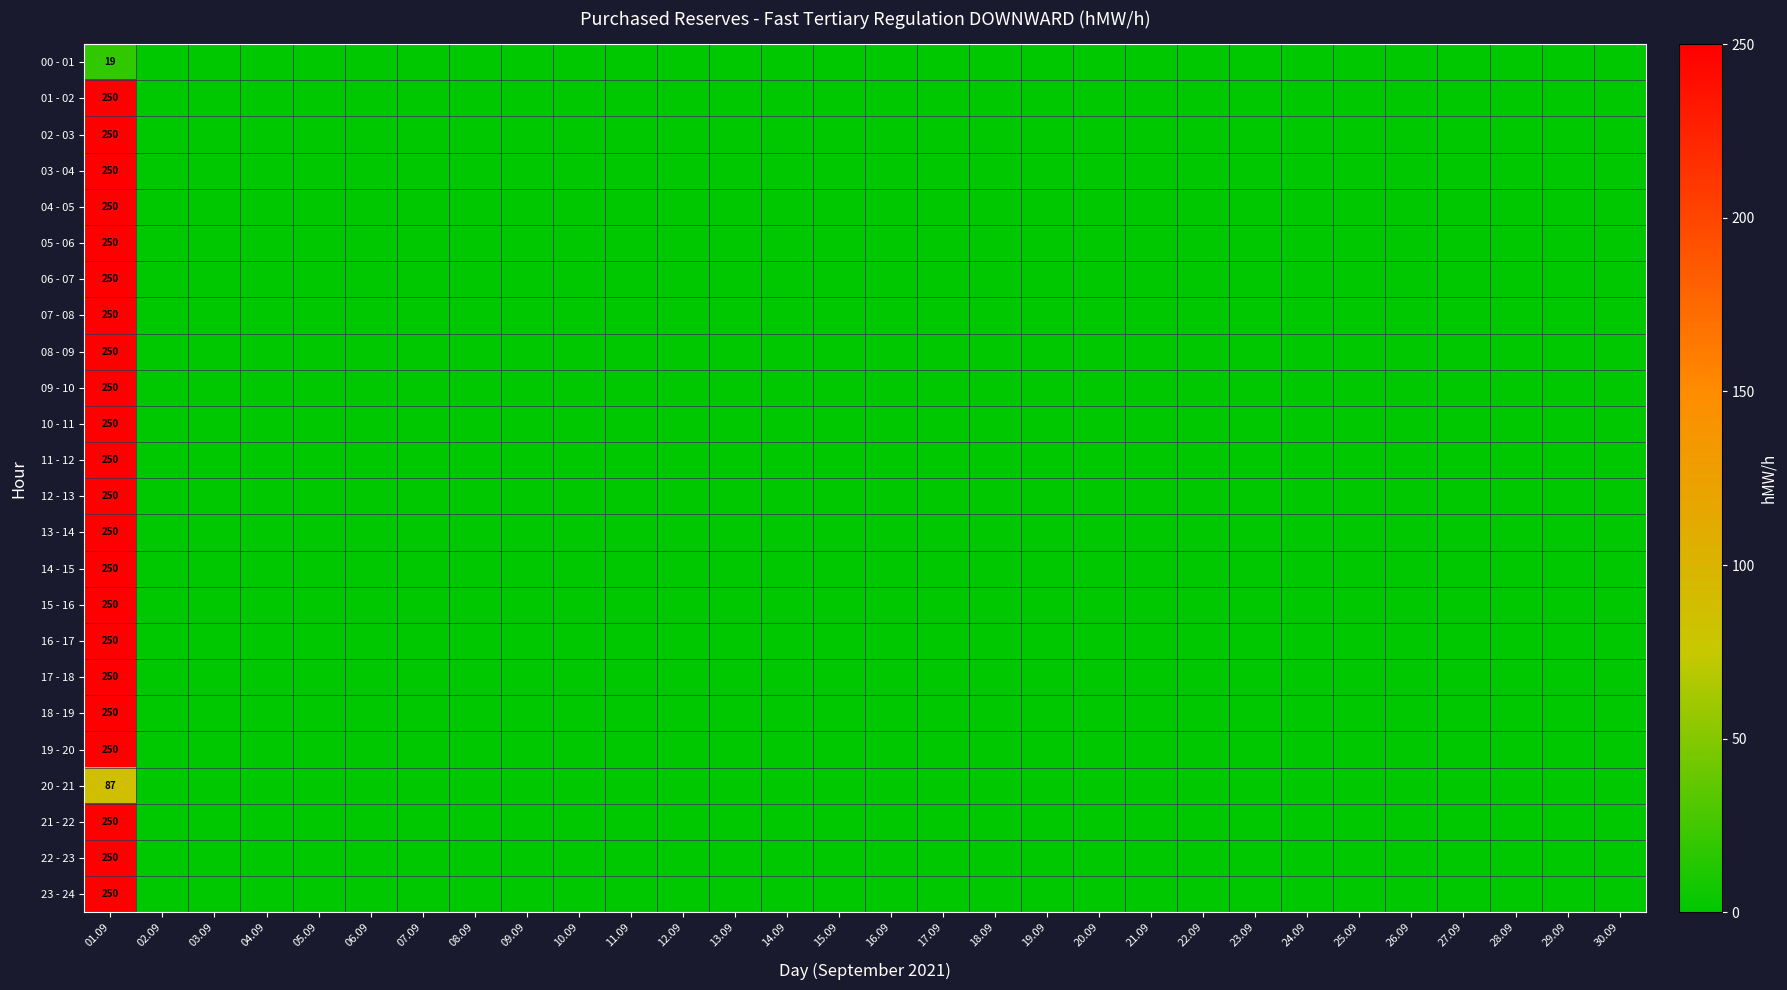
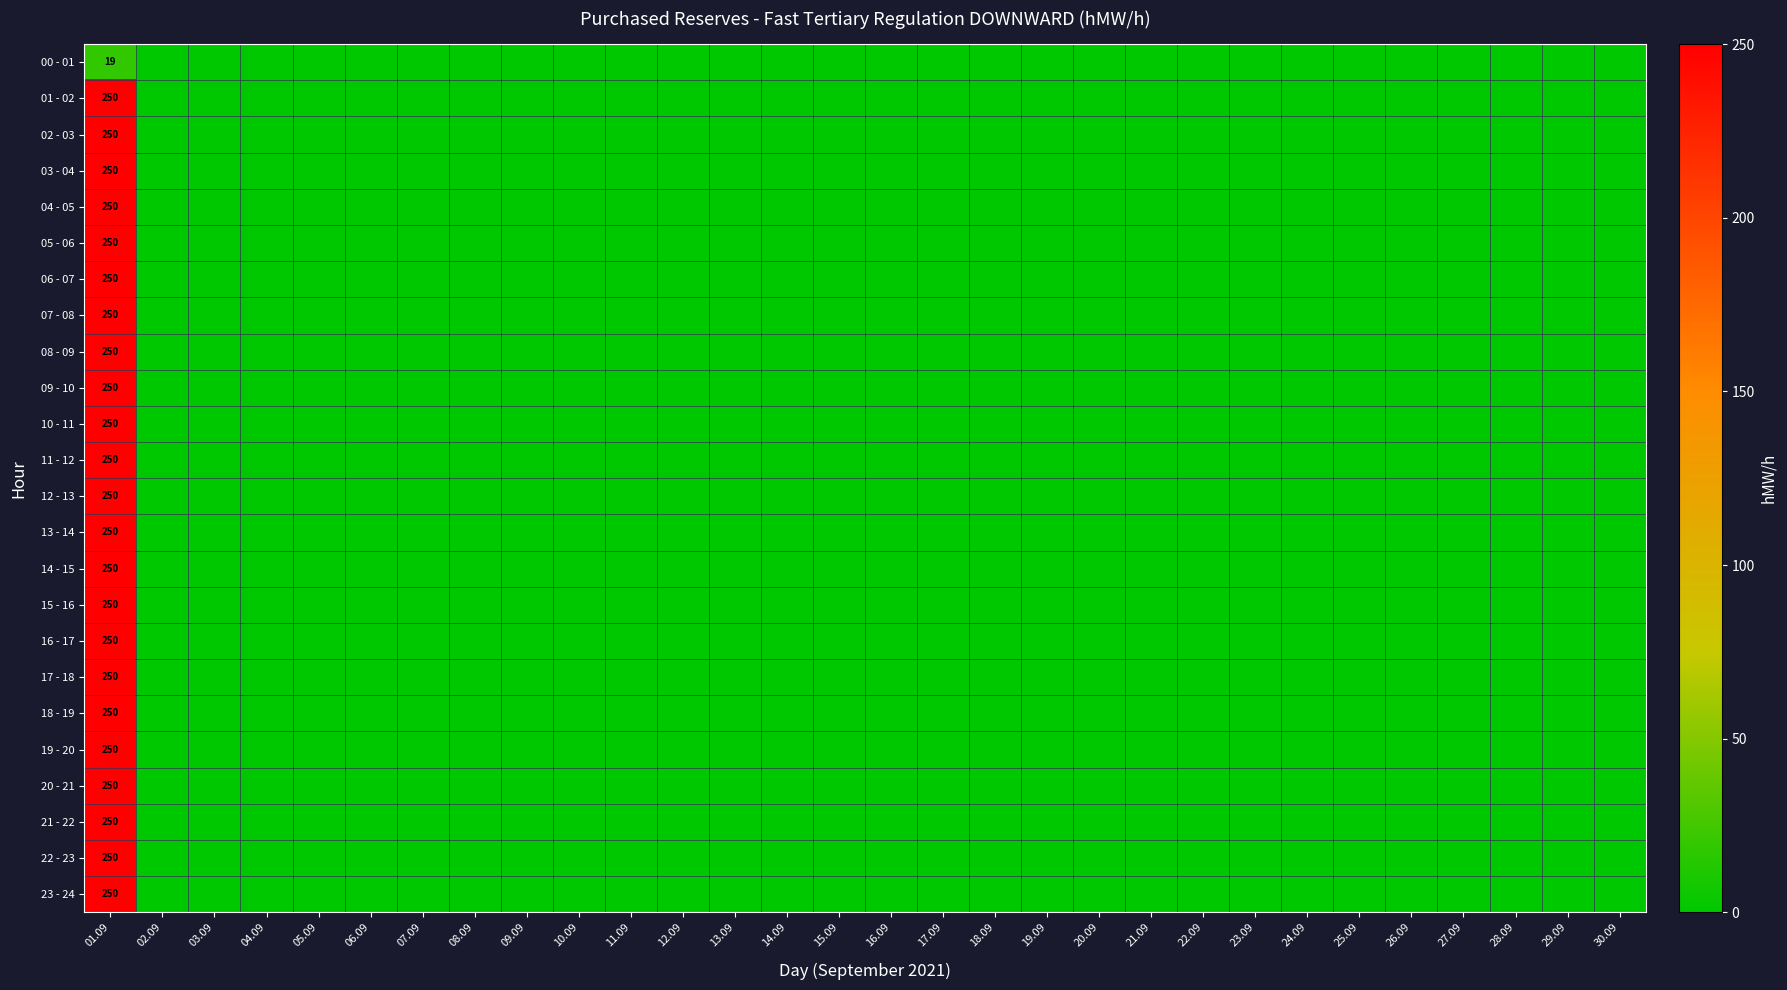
  {
    "00 - 01": {
      "01.09": 19
    },
    "01 - 02": {
      "01.09": 250
    },
    "02 - 03": {
      "01.09": 250
    },
    "03 - 04": {
      "01.09": 250
    },
    "04 - 05": {
      "01.09": 250
    },
    "05 - 06": {
      "01.09": 250
    },
    "06 - 07": {
      "01.09": 250
    },
    "07 - 08": {
      "01.09": 250
    },
    "08 - 09": {
      "01.09": 250
    },
    "09 - 10": {
      "01.09": 250
    },
    "10 - 11": {
      "01.09": 250
    },
    "11 - 12": {
      "01.09": 250
    },
    "12 - 13": {
      "01.09": 250
    },
    "13 - 14": {
      "01.09": 250
    },
    "14 - 15": {
      "01.09": 250
    },
    "15 - 16": {
      "01.09": 250
    },
    "16 - 17": {
      "01.09": 250
    },
    "17 - 18": {
      "01.09": 250
    },
    "18 - 19": {
      "01.09": 250
    },
    "19 - 20": {
      "01.09": 250
    },
    "20 - 21": {
-     "01.09": 87
+     "01.09": 250
    },
    "21 - 22": {
      "01.09": 250
    },
    "22 - 23": {
      "01.09": 250
    },
    "23 - 24": {
      "01.09": 250
    }
  }
